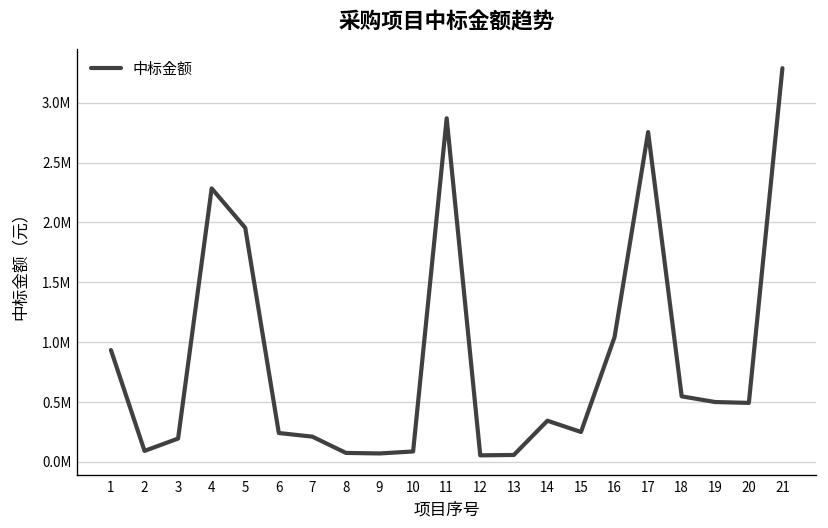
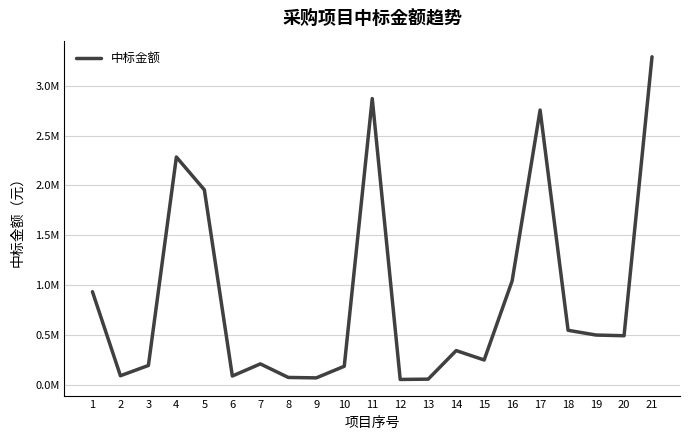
  {
    "1": 900000,
    "2": 100000,
    "3": 200000,
    "4": 2300000,
    "5": 2000000,
-   "6": 200000,
+   "6": 100000,
    "7": 200000,
    "8": 100000,
    "9": 100000,
-   "10": 100000,
+   "10": 200000,
    "11": 2900000,
    "12": 100000,
    "13": 100000,
    "14": 300000,
    "15": 200000,
    "16": 1000000,
    "17": 2800000,
    "18": 500000,
    "19": 500000,
    "20": 500000,
    "21": 3300000
  }
